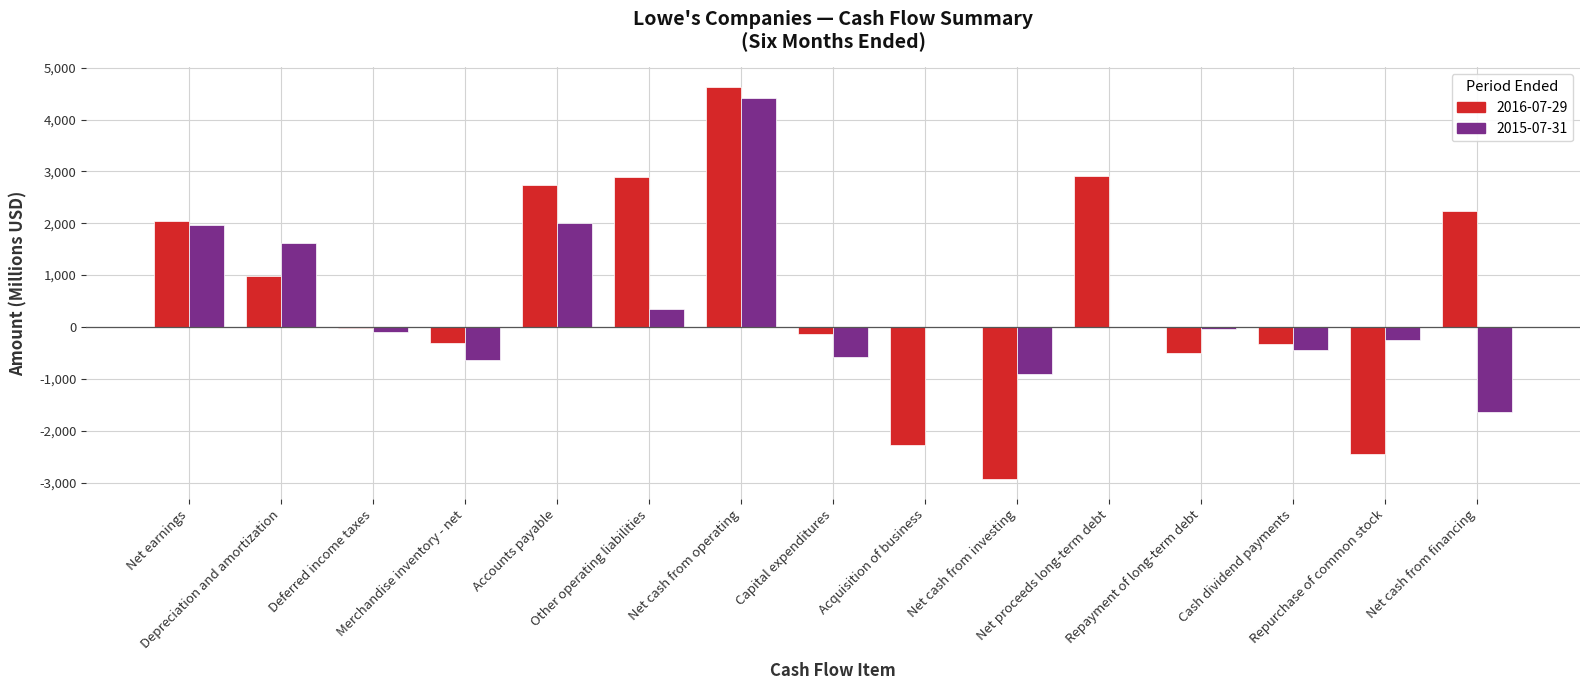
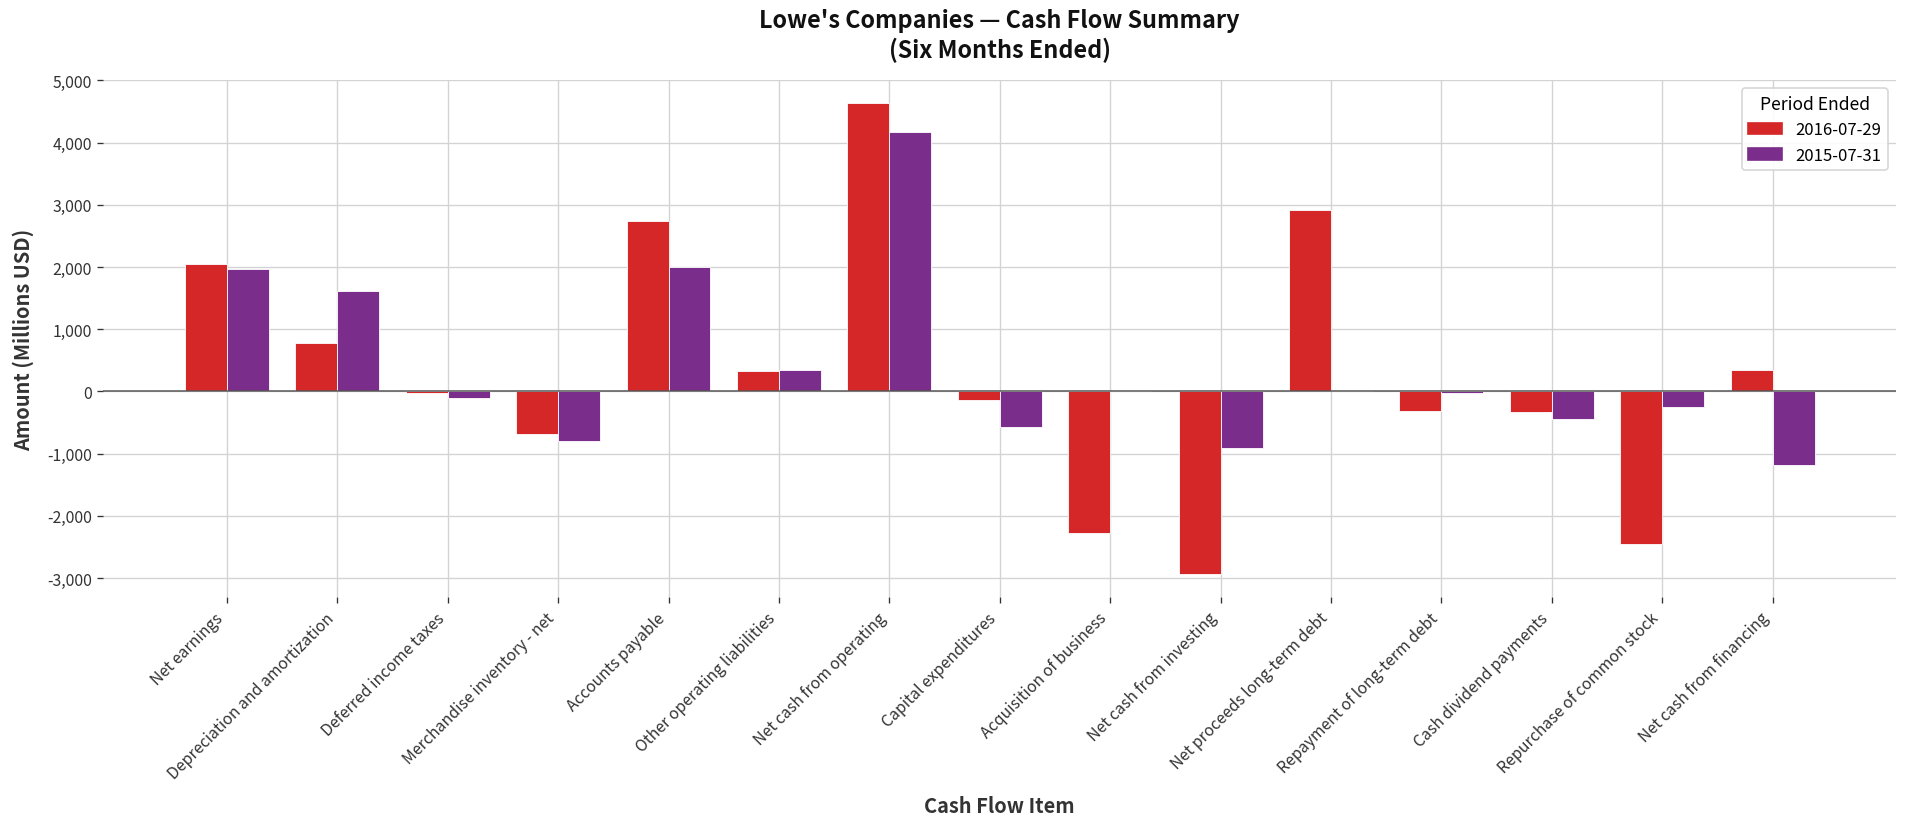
  {
    "2016-07-29": {
      "Net earnings": "2,100",
-     "Depreciation and amortization": "1,000",
-     "Merchandise inventory - net": "-300",
+     "Depreciation and amortization": "800",
+     "Merchandise inventory - net": "-700",
      "Accounts payable": "2,700",
-     "Other operating liabilities": "2,900",
+     "Other operating liabilities": "300",
      "Net cash from operating": "4,600",
      "Capital expenditures": "-100",
      "Acquisition of business": "-2,300",
      "Net cash from investing": "-2,900",
      "Net proceeds long-term debt": "2,900",
-     "Repayment of long-term debt": "-500",
+     "Repayment of long-term debt": "-300",
      "Cash dividend payments": "-300",
      "Repurchase of common stock": "-2,500",
-     "Net cash from financing": "2,200"
+     "Net cash from financing": "400"
    },
    "2015-07-31": {
      "Net earnings": "2,000",
      "Depreciation and amortization": "1,600",
      "Deferred income taxes": "-100",
-     "Merchandise inventory - net": "-600",
+     "Merchandise inventory - net": "-800",
      "Accounts payable": "2,000",
      "Other operating liabilities": "300",
-     "Net cash from operating": "4,400",
+     "Net cash from operating": "4,200",
      "Capital expenditures": "-600",
      "Acquisition of business": "0",
      "Net cash from investing": "-900",
      "Net proceeds long-term debt": "0",
      "Cash dividend payments": "-400",
      "Repurchase of common stock": "-300",
-     "Net cash from financing": "-1,600"
+     "Net cash from financing": "-1,200"
    }
  }
